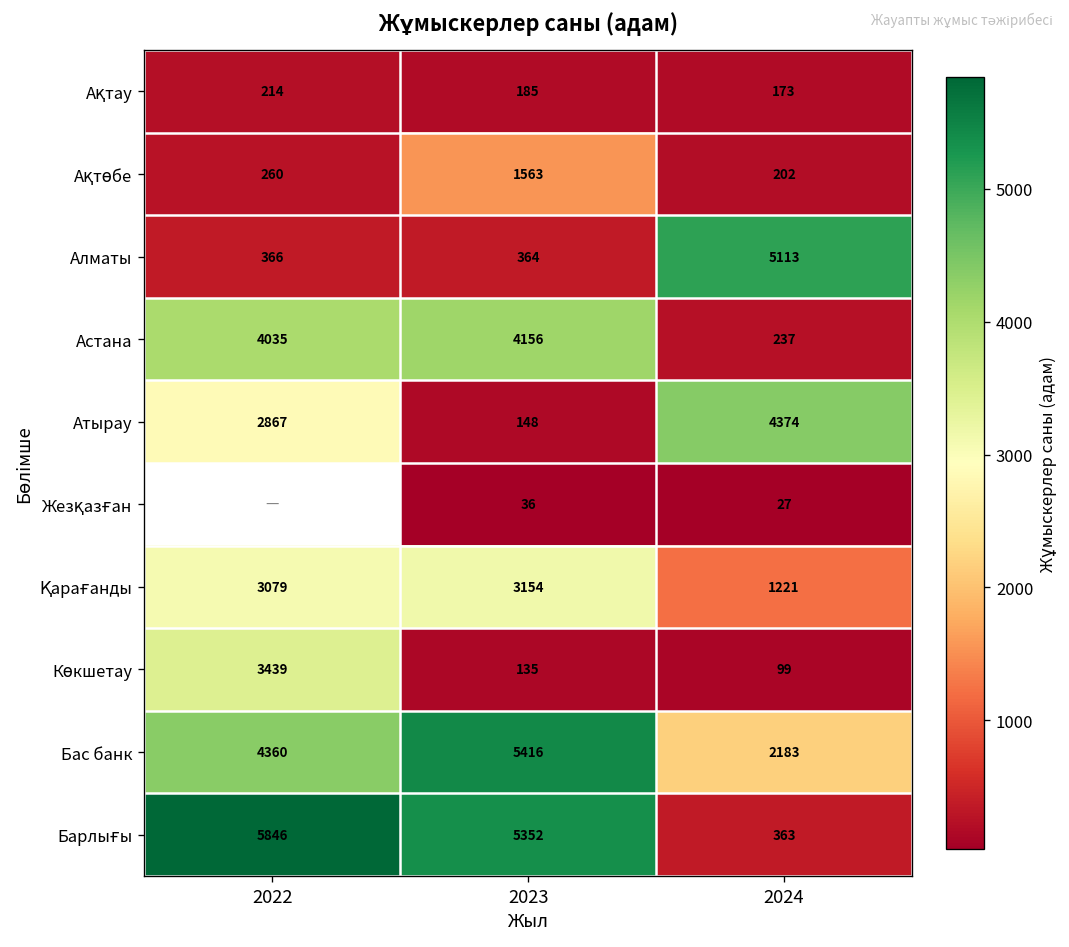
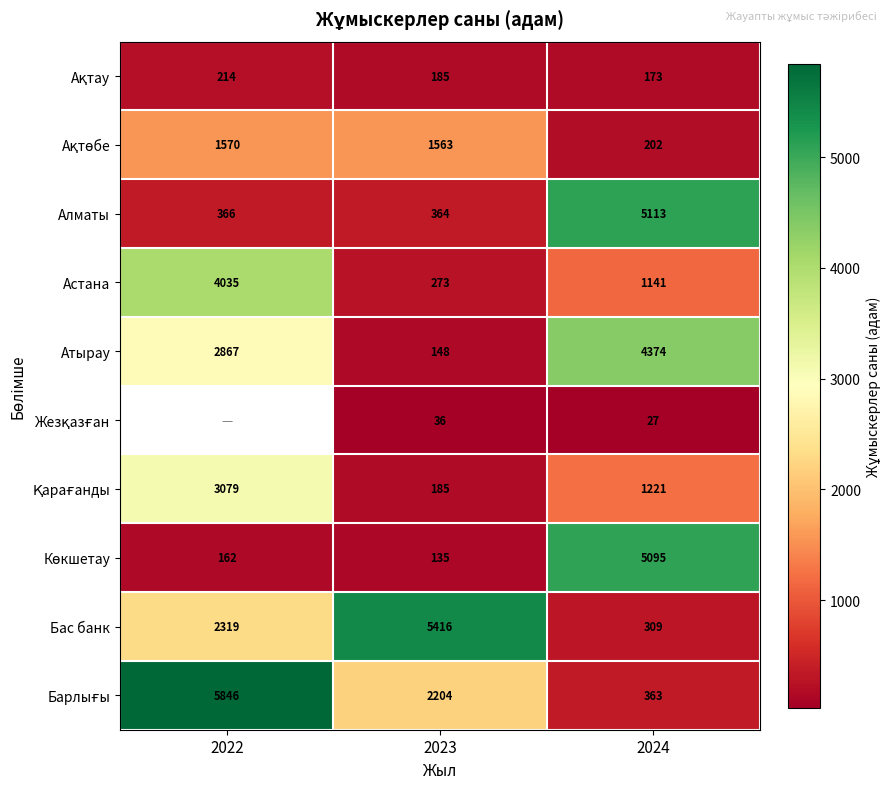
  {
    "Ақтау": {
      "2022": 214,
      "2023": 185,
      "2024": 173
    },
    "Ақтөбе": {
-     "2022": 260,
+     "2022": 1570,
      "2023": 1563,
      "2024": 202
    },
    "Алматы": {
      "2022": 366,
      "2023": 364,
      "2024": 5113
    },
    "Астана": {
      "2022": 4035,
-     "2023": 4156,
-     "2024": 237
+     "2023": 273,
+     "2024": 1141
    },
    "Атырау": {
      "2022": 2867,
      "2023": 148,
      "2024": 4374
    },
    "Жезқазған": {
      "2023": 36,
      "2024": 27
    },
    "Қарағанды": {
      "2022": 3079,
-     "2023": 3154,
+     "2023": 185,
      "2024": 1221
    },
    "Көкшетау": {
-     "2022": 3439,
+     "2022": 162,
      "2023": 135,
-     "2024": 99
+     "2024": 5095
    },
    "Бас банк": {
-     "2022": 4360,
+     "2022": 2319,
      "2023": 5416,
-     "2024": 2183
+     "2024": 309
    },
    "Барлығы": {
      "2022": 5846,
-     "2023": 5352,
+     "2023": 2204,
      "2024": 363
    }
  }
